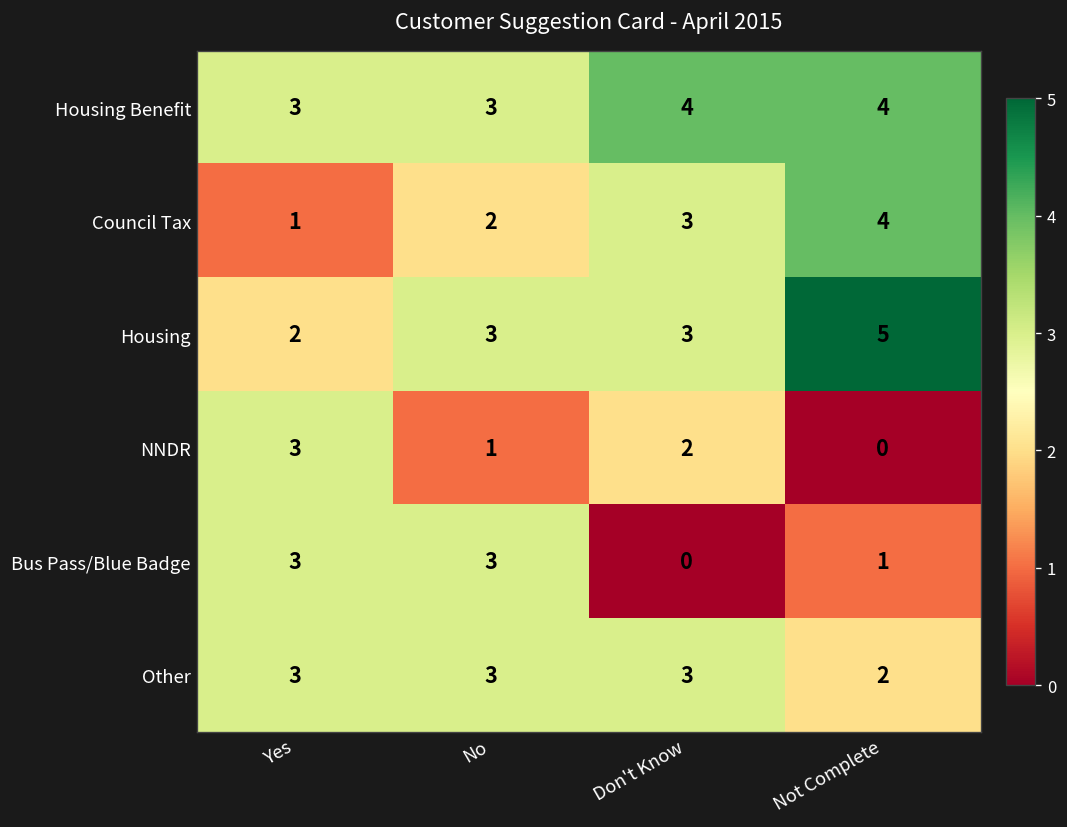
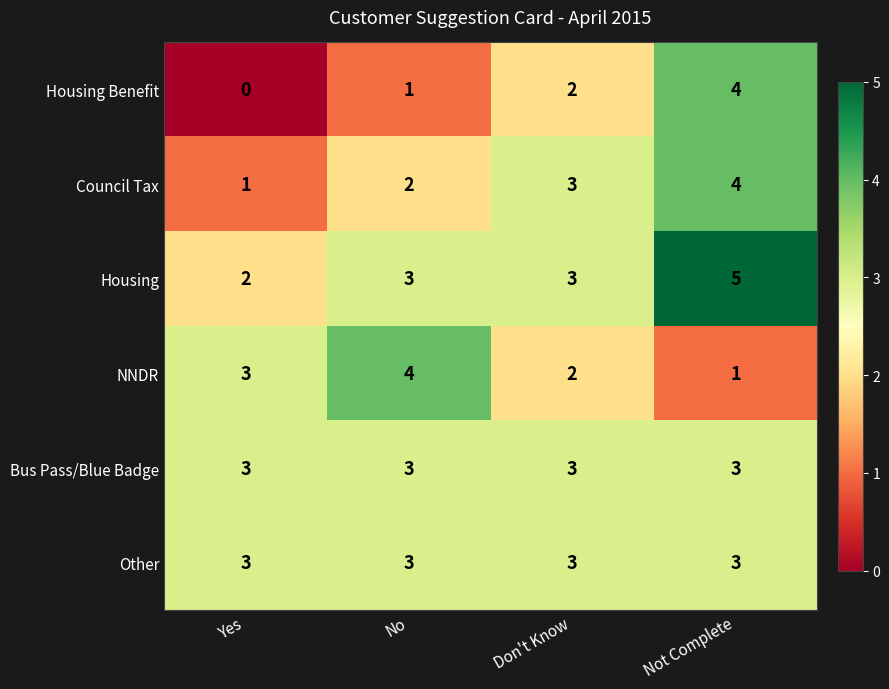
  {
    "Housing Benefit": {
-     "Yes": 3,
-     "No": 3,
-     "Don't Know": 4,
+     "Yes": 0,
+     "No": 1,
+     "Don't Know": 2,
      "Not Complete": 4
    },
    "Council Tax": {
      "Yes": 1,
      "No": 2,
      "Don't Know": 3,
      "Not Complete": 4
    },
    "Housing": {
      "Yes": 2,
      "No": 3,
      "Don't Know": 3,
      "Not Complete": 5
    },
    "NNDR": {
      "Yes": 3,
-     "No": 1,
+     "No": 4,
      "Don't Know": 2,
-     "Not Complete": 0
+     "Not Complete": 1
    },
    "Bus Pass/Blue Badge": {
      "Yes": 3,
      "No": 3,
-     "Don't Know": 0,
-     "Not Complete": 1
+     "Don't Know": 3,
+     "Not Complete": 3
    },
    "Other": {
      "Yes": 3,
      "No": 3,
      "Don't Know": 3,
-     "Not Complete": 2
+     "Not Complete": 3
    }
  }
